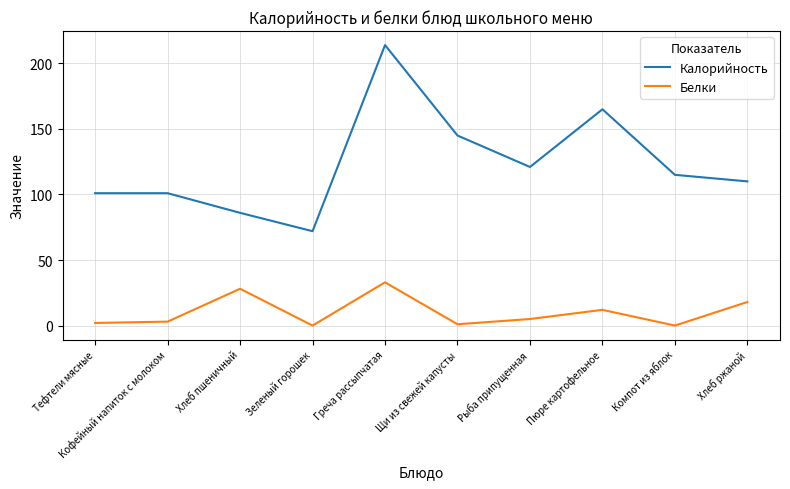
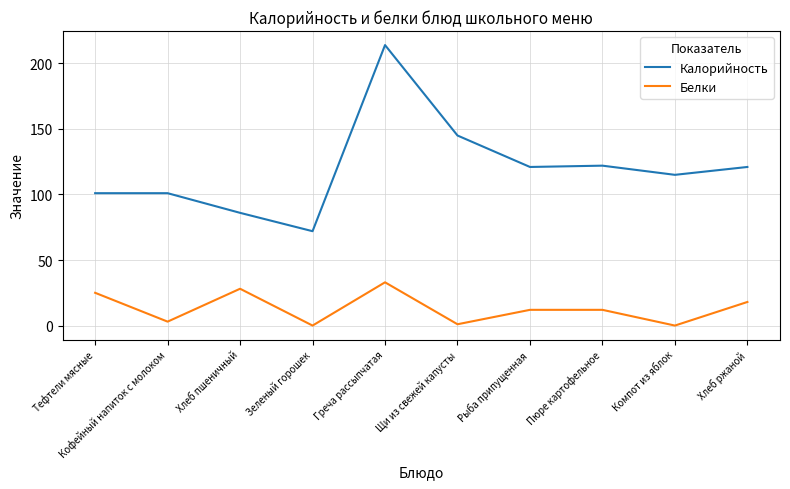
  {
    "Калорийность": {
      "Тефтели мясные": 101,
      "Кофейный напиток с молоком": 101,
      "Хлеб пшеничный": 86,
      "Зеленый горошек": 72,
      "Греча рассыпчатая": 214,
      "Щи из свежей капусты": 145,
      "Рыба припущенная": 121,
-     "Пюре картофельное": 165,
+     "Пюре картофельное": 122,
      "Компот из яблок": 115,
-     "Хлеб ржаной": 110
+     "Хлеб ржаной": 121
    },
    "Белки": {
-     "Тефтели мясные": 2,
+     "Тефтели мясные": 25,
      "Кофейный напиток с молоком": 3,
      "Хлеб пшеничный": 28,
      "Зеленый горошек": 0,
      "Греча рассыпчатая": 33,
      "Щи из свежей капусты": 1,
-     "Рыба припущенная": 5,
+     "Рыба припущенная": 12,
      "Пюре картофельное": 12,
      "Компот из яблок": 0,
      "Хлеб ржаной": 18
    }
  }
